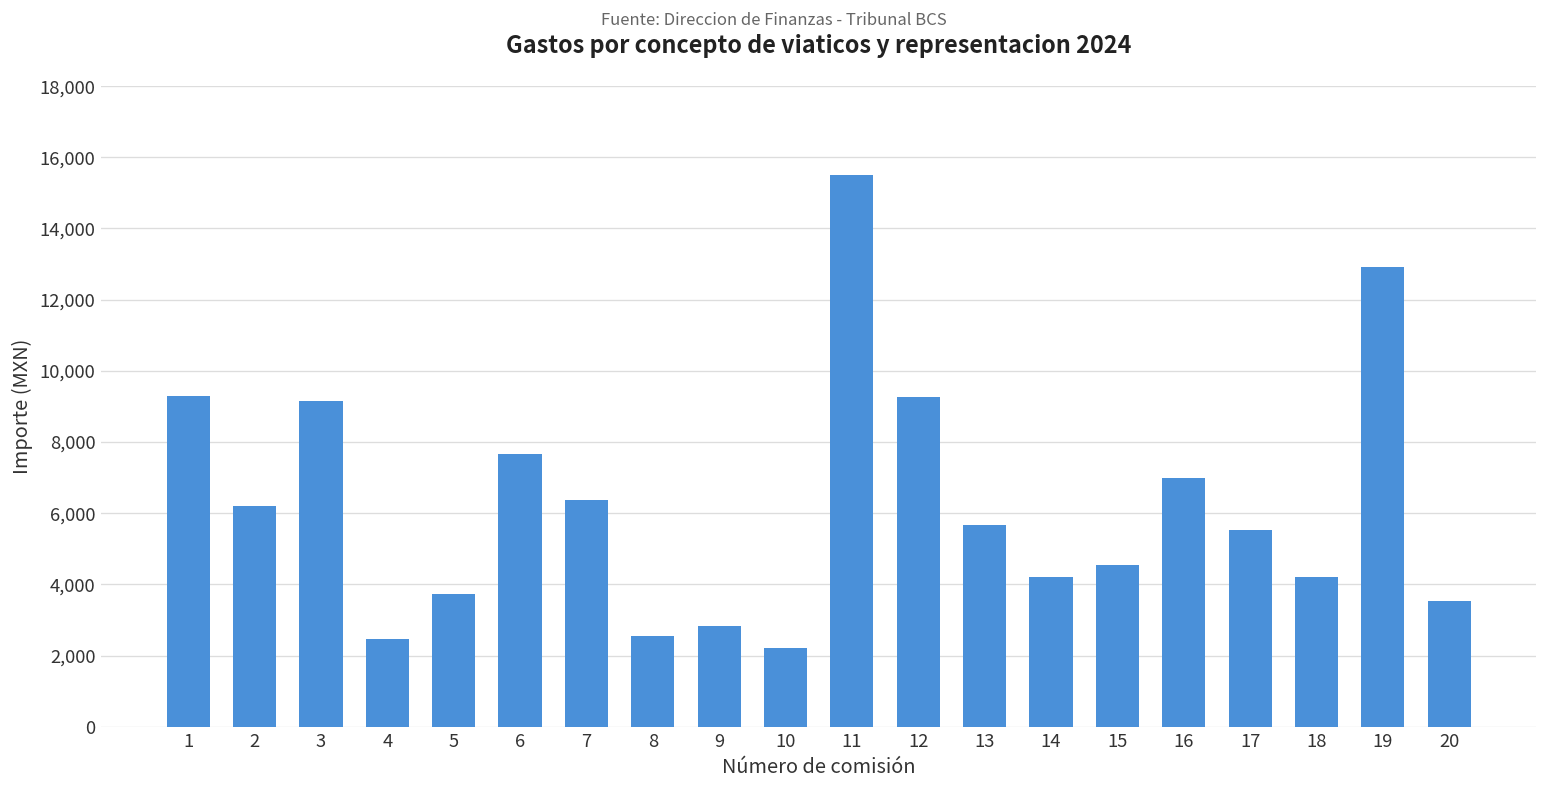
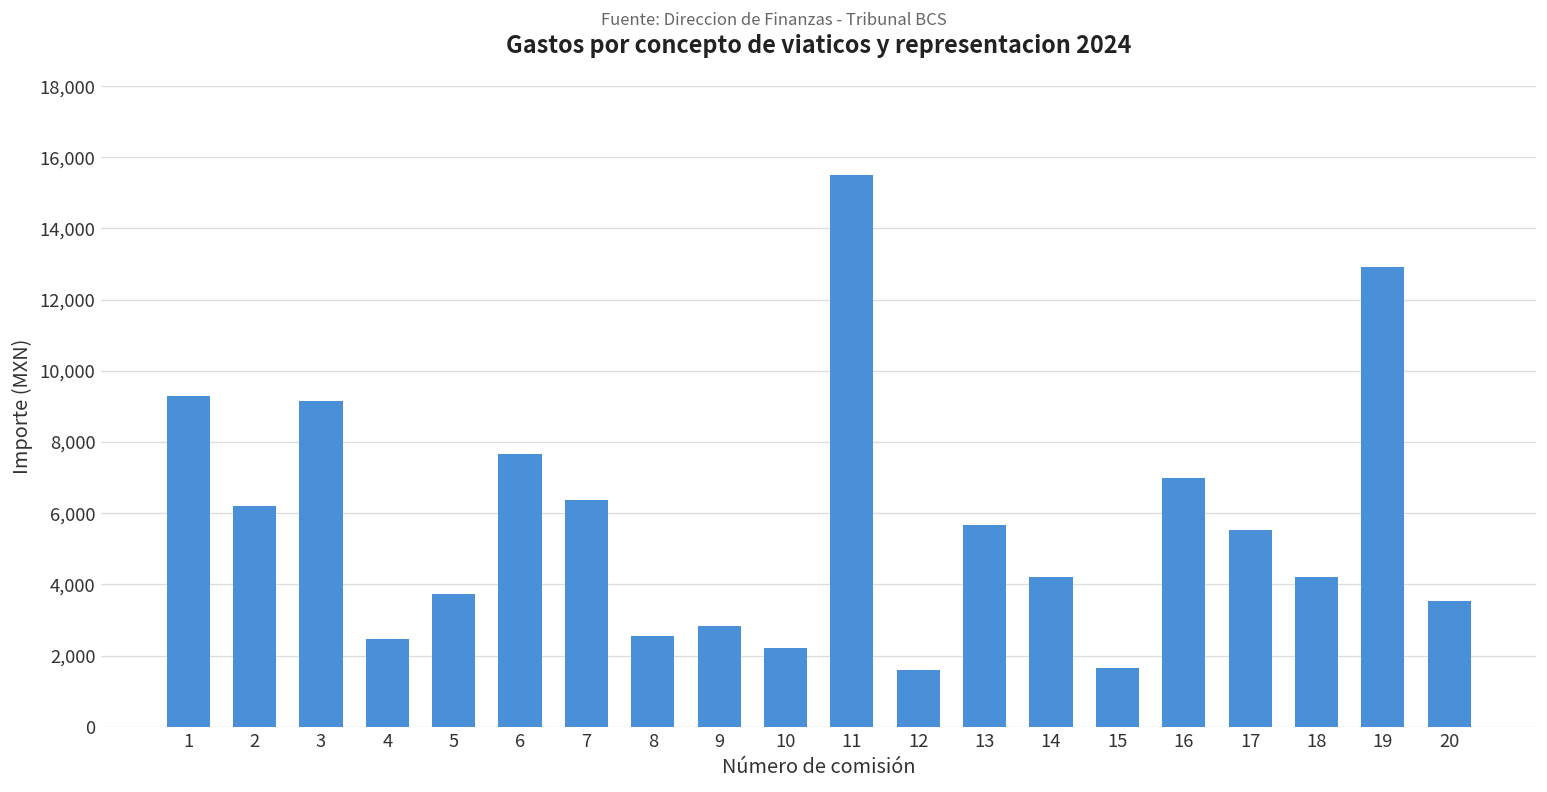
  {
    "1": "9,300",
    "2": "6,200",
    "3": "9,200",
    "4": "2,500",
    "5": "3,700",
    "6": "7,700",
    "7": "6,400",
    "8": "2,600",
    "9": "2,800",
    "10": "2,200",
    "11": "15,500",
-   "12": "9,300",
+   "12": "1,600",
    "13": "5,700",
    "14": "4,200",
-   "15": "4,600",
+   "15": "1,700",
    "16": "7,000",
    "17": "5,500",
    "18": "4,200",
    "19": "12,900",
    "20": "3,500"
  }
